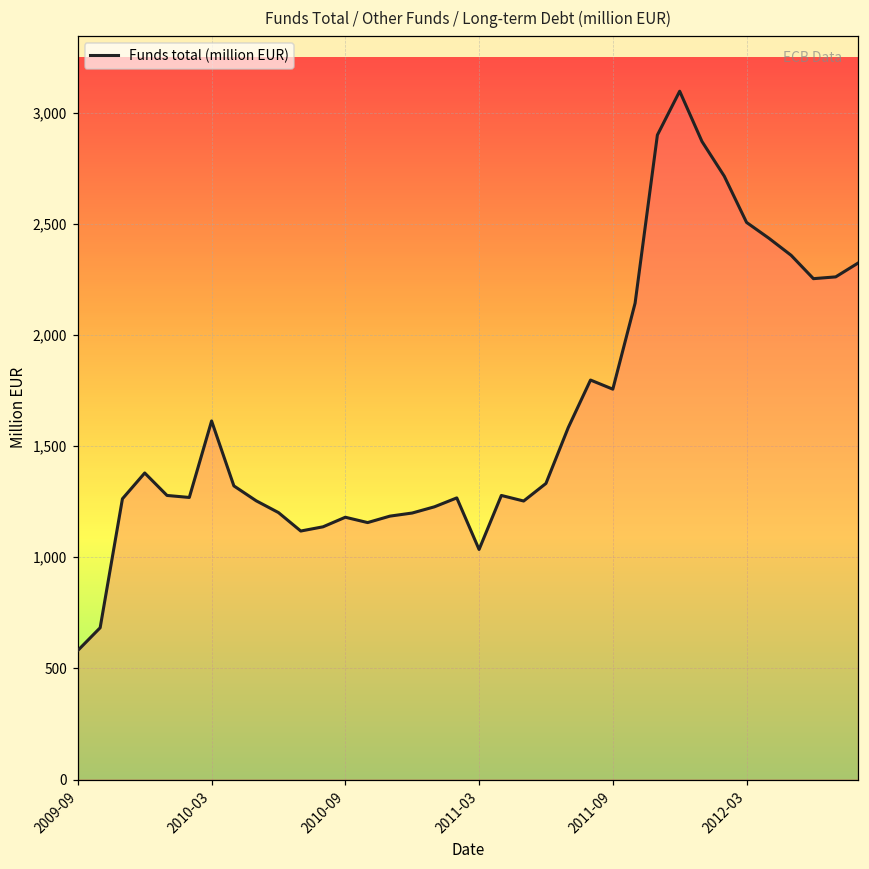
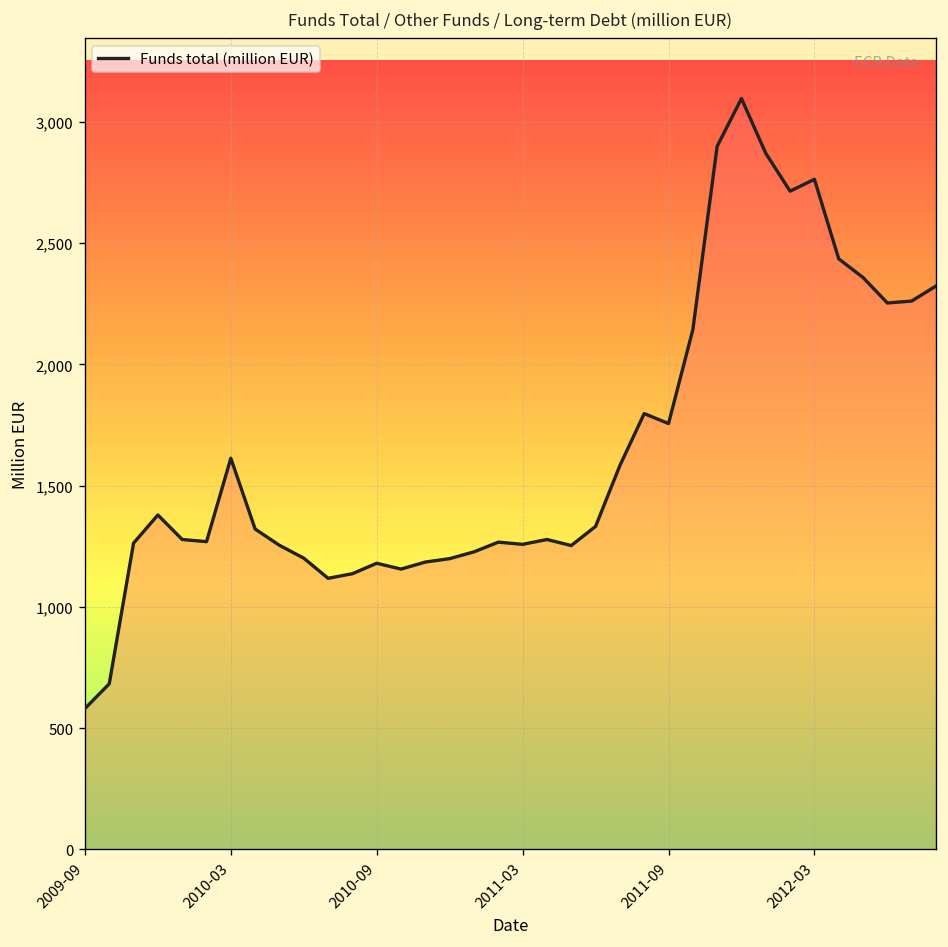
  {
    "2009-09": "580",
    "2010-03": "1,610",
    "2010-09": "1,180",
-   "2011-03": "1,040",
+   "2011-03": "1,260",
    "2011-09": "1,760",
-   "2012-03": "2,510"
+   "2012-03": "2,760"
  }
